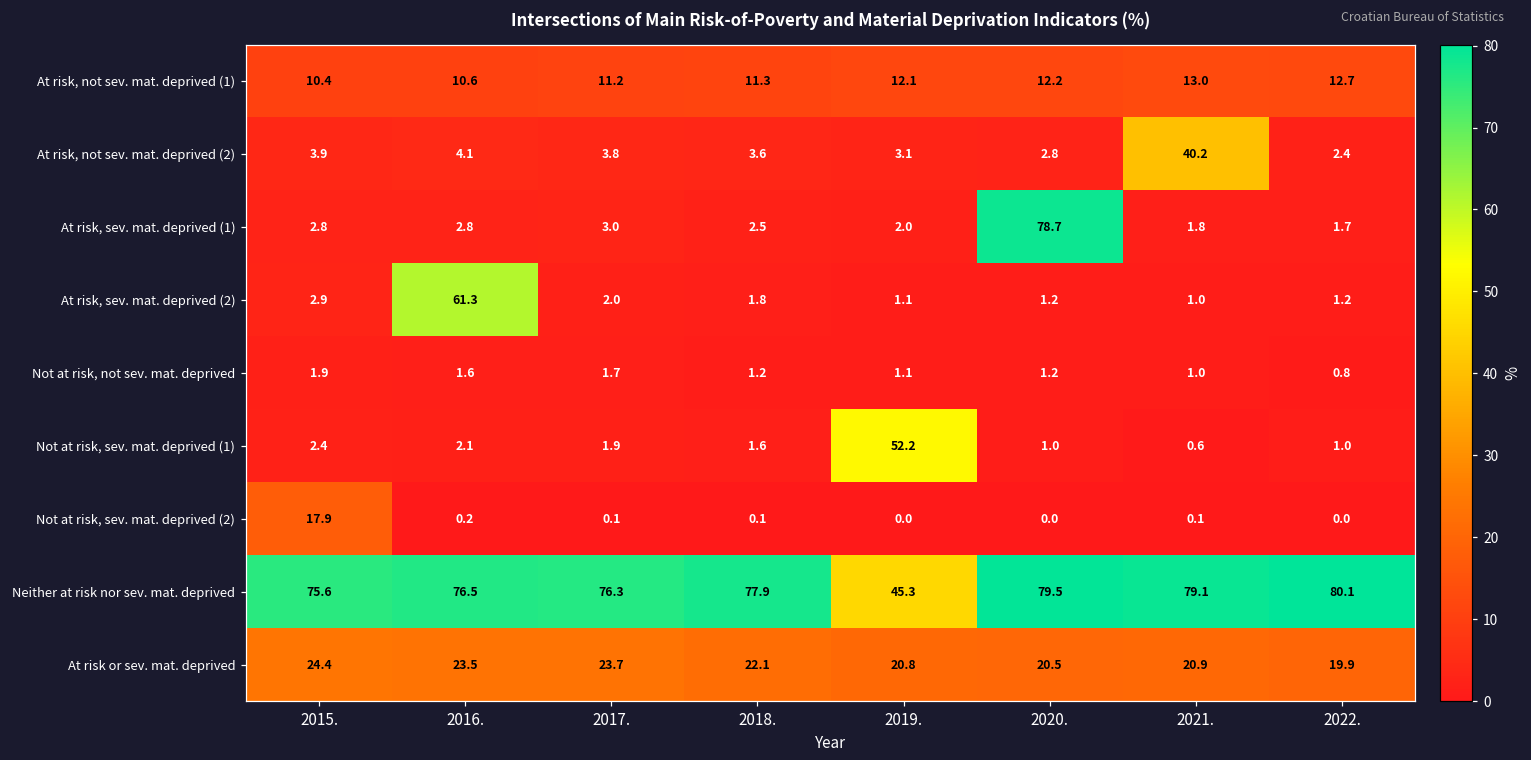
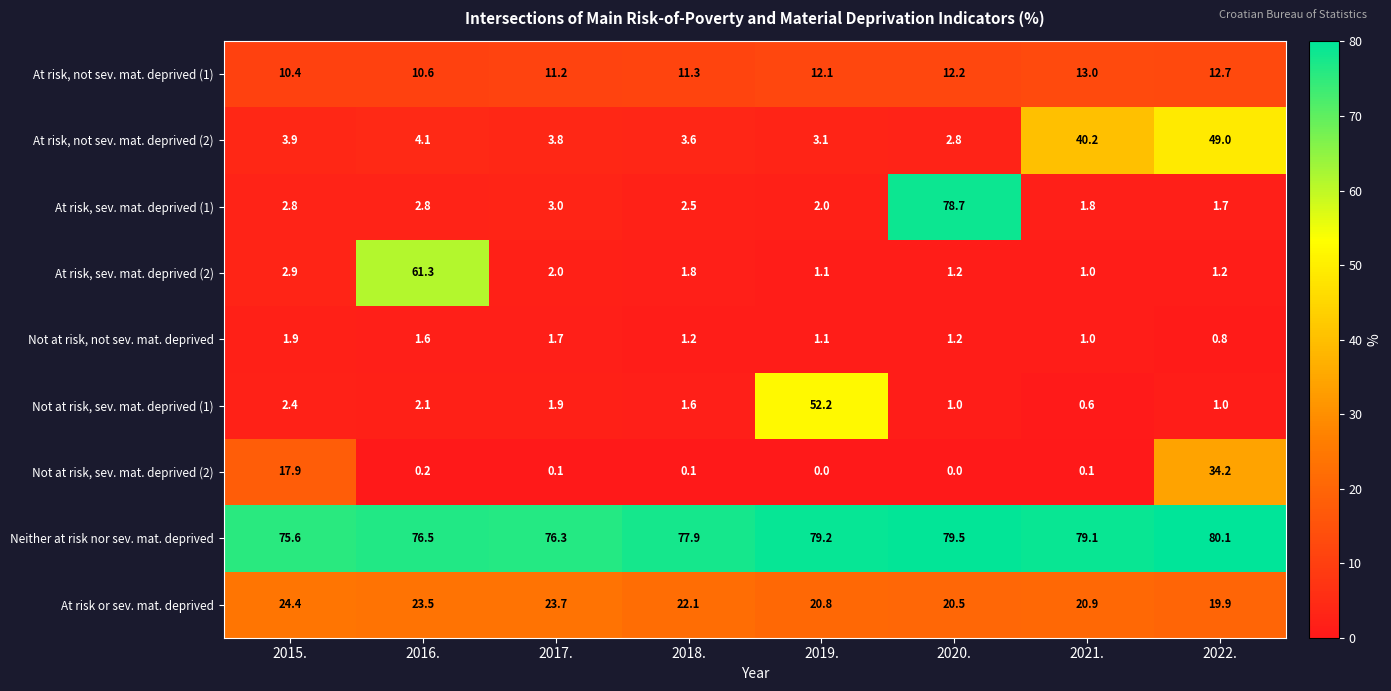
  {
    "At risk, not sev. mat. deprived (1)": {
      "2015.": 10.4,
      "2016.": 10.6,
      "2017.": 11.2,
      "2018.": 11.3,
      "2019.": 12.1,
      "2020.": 12.2,
      "2021.": 13.0,
      "2022.": 12.7
    },
    "At risk, not sev. mat. deprived (2)": {
      "2015.": 3.9,
      "2016.": 4.1,
      "2017.": 3.8,
      "2018.": 3.6,
      "2019.": 3.1,
      "2020.": 2.8,
      "2021.": 40.2,
-     "2022.": 2.4
+     "2022.": 49.0
    },
    "At risk, sev. mat. deprived (1)": {
      "2015.": 2.8,
      "2016.": 2.8,
      "2017.": 3.0,
      "2018.": 2.5,
      "2019.": 2.0,
      "2020.": 78.7,
      "2021.": 1.8,
      "2022.": 1.7
    },
    "At risk, sev. mat. deprived (2)": {
      "2015.": 2.9,
      "2016.": 61.3,
      "2017.": 2.0,
      "2018.": 1.8,
      "2019.": 1.1,
      "2020.": 1.2,
      "2021.": 1.0,
      "2022.": 1.2
    },
    "Not at risk, not sev. mat. deprived": {
      "2015.": 1.9,
      "2016.": 1.6,
      "2017.": 1.7,
      "2018.": 1.2,
      "2019.": 1.1,
      "2020.": 1.2,
      "2021.": 1.0,
      "2022.": 0.8
    },
    "Not at risk, sev. mat. deprived (1)": {
      "2015.": 2.4,
      "2016.": 2.1,
      "2017.": 1.9,
      "2018.": 1.6,
      "2019.": 52.2,
      "2020.": 1.0,
      "2021.": 0.6,
      "2022.": 1.0
    },
    "Not at risk, sev. mat. deprived (2)": {
      "2015.": 17.9,
      "2016.": 0.2,
      "2017.": 0.1,
      "2018.": 0.1,
      "2019.": 0.0,
      "2020.": 0.0,
      "2021.": 0.1,
-     "2022.": 0.0
+     "2022.": 34.2
    },
    "Neither at risk nor sev. mat. deprived": {
      "2015.": 75.6,
      "2016.": 76.5,
      "2017.": 76.3,
      "2018.": 77.9,
-     "2019.": 45.3,
+     "2019.": 79.2,
      "2020.": 79.5,
      "2021.": 79.1,
      "2022.": 80.1
    },
    "At risk or sev. mat. deprived": {
      "2015.": 24.4,
      "2016.": 23.5,
      "2017.": 23.7,
      "2018.": 22.1,
      "2019.": 20.8,
      "2020.": 20.5,
      "2021.": 20.9,
      "2022.": 19.9
    }
  }
